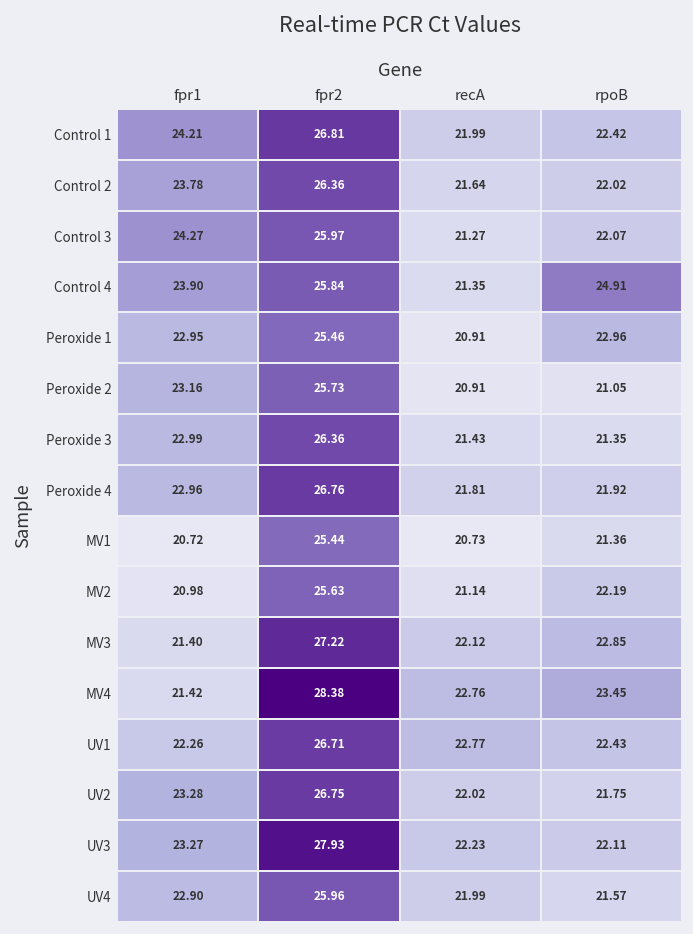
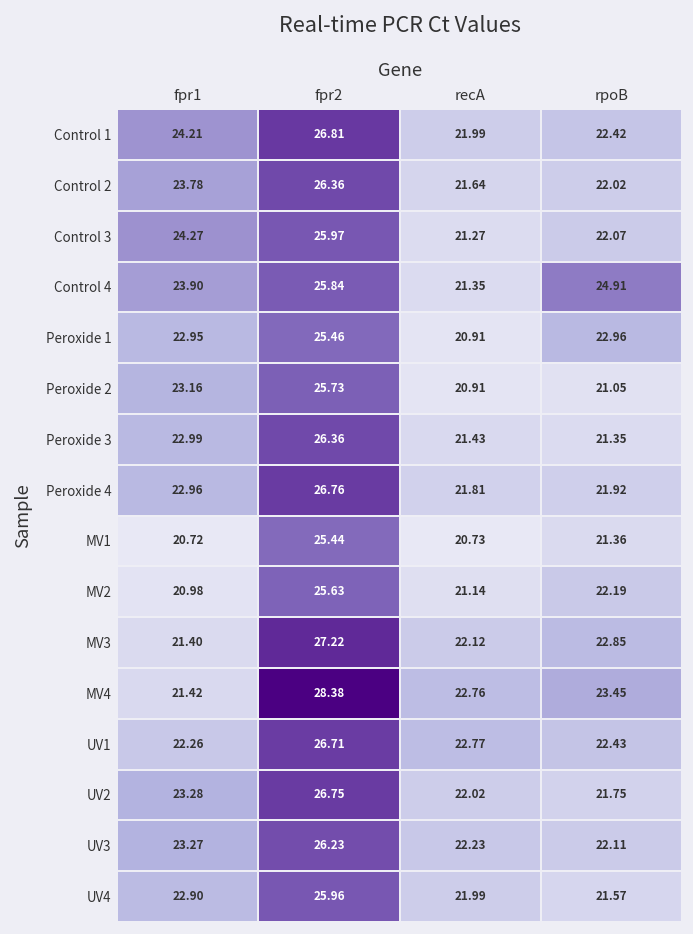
  {
    "Control 1": {
      "fpr1": 24.21,
      "fpr2": 26.81,
      "recA": 21.99,
      "rpoB": 22.42
    },
    "Control 2": {
      "fpr1": 23.78,
      "fpr2": 26.36,
      "recA": 21.64,
      "rpoB": 22.02
    },
    "Control 3": {
      "fpr1": 24.27,
      "fpr2": 25.97,
      "recA": 21.27,
      "rpoB": 22.07
    },
    "Control 4": {
      "fpr1": 23.90,
      "fpr2": 25.84,
      "recA": 21.35,
      "rpoB": 24.91
    },
    "Peroxide 1": {
      "fpr1": 22.95,
      "fpr2": 25.46,
      "recA": 20.91,
      "rpoB": 22.96
    },
    "Peroxide 2": {
      "fpr1": 23.16,
      "fpr2": 25.73,
      "recA": 20.91,
      "rpoB": 21.05
    },
    "Peroxide 3": {
      "fpr1": 22.99,
      "fpr2": 26.36,
      "recA": 21.43,
      "rpoB": 21.35
    },
    "Peroxide 4": {
      "fpr1": 22.96,
      "fpr2": 26.76,
      "recA": 21.81,
      "rpoB": 21.92
    },
    "MV1": {
      "fpr1": 20.72,
      "fpr2": 25.44,
      "recA": 20.73,
      "rpoB": 21.36
    },
    "MV2": {
      "fpr1": 20.98,
      "fpr2": 25.63,
      "recA": 21.14,
      "rpoB": 22.19
    },
    "MV3": {
      "fpr1": 21.40,
      "fpr2": 27.22,
      "recA": 22.12,
      "rpoB": 22.85
    },
    "MV4": {
      "fpr1": 21.42,
      "fpr2": 28.38,
      "recA": 22.76,
      "rpoB": 23.45
    },
    "UV1": {
      "fpr1": 22.26,
      "fpr2": 26.71,
      "recA": 22.77,
      "rpoB": 22.43
    },
    "UV2": {
      "fpr1": 23.28,
      "fpr2": 26.75,
      "recA": 22.02,
      "rpoB": 21.75
    },
    "UV3": {
      "fpr1": 23.27,
-     "fpr2": 27.93,
+     "fpr2": 26.23,
      "recA": 22.23,
      "rpoB": 22.11
    },
    "UV4": {
      "fpr1": 22.90,
      "fpr2": 25.96,
      "recA": 21.99,
      "rpoB": 21.57
    }
  }
